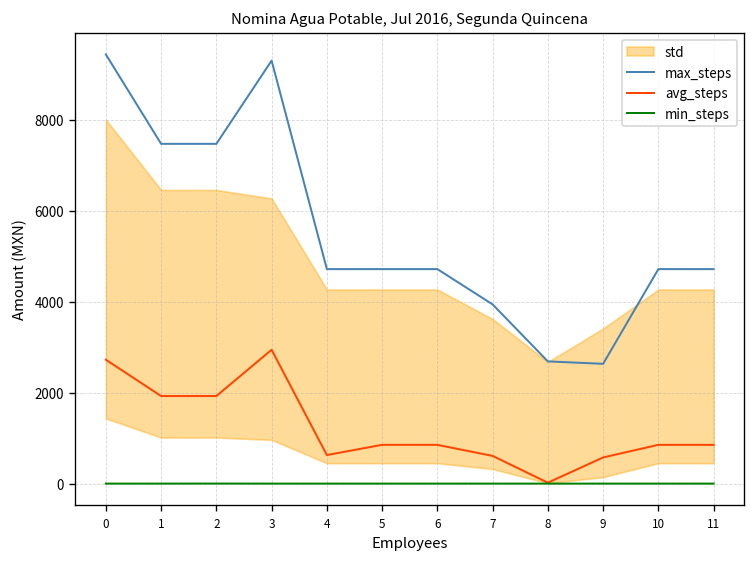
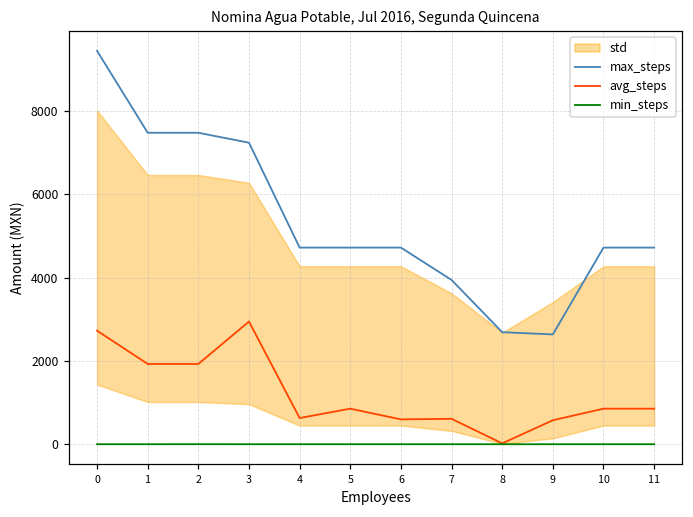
  {
    "max_steps": {
      "0": 9400,
      "1": 7500,
      "2": 7500,
-     "3": 9300,
+     "3": 7200,
      "4": 4700,
      "5": 4700,
      "6": 4700,
      "7": 3900,
      "9": 2600,
      "10": 4700,
      "11": 4700
    },
    "avg_steps": {
      "0": 2700,
      "1": 1900,
      "2": 1900,
      "3": 2900,
      "4": 600,
      "5": 900,
-     "6": 900,
+     "6": 600,
      "7": 600,
      "9": 600,
      "10": 900,
      "11": 900
    },
    "min_steps": {
      "0": 0,
      "1": 0,
      "2": 0,
      "3": 0,
      "4": 0,
      "5": 0,
      "6": 0,
      "7": 0,
      "9": 0,
      "10": 0,
      "11": 0
    }
  }
